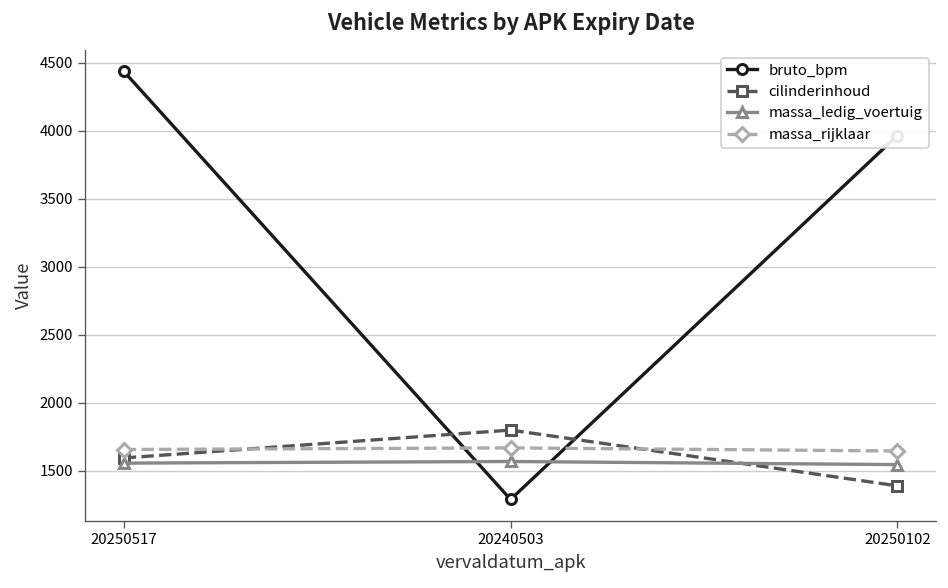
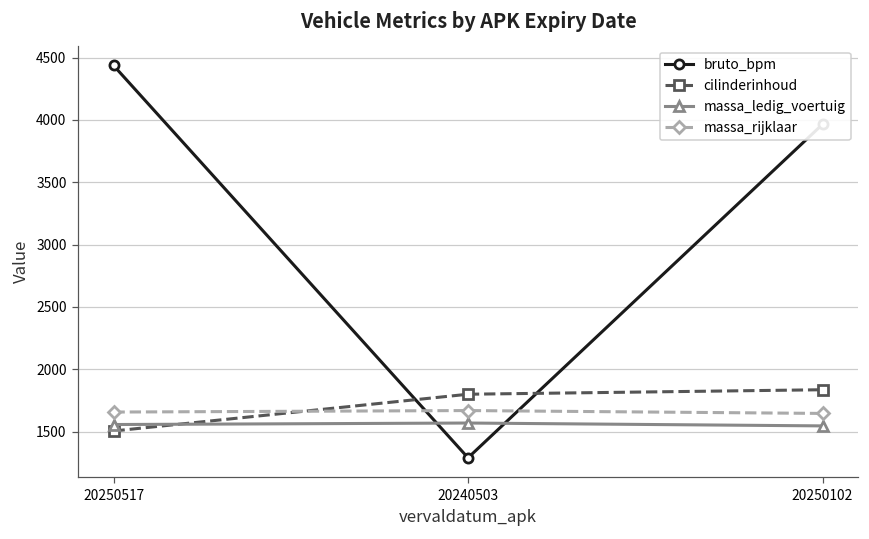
  {
    "bruto_bpm": {
      "20250517": 4440,
      "20240503": 1290
    },
    "cilinderinhoud": {
-     "20250517": 1600,
+     "20250517": 1510,
      "20240503": 1800,
-     "20250102": 1390
+     "20250102": 1840
    }
  }
